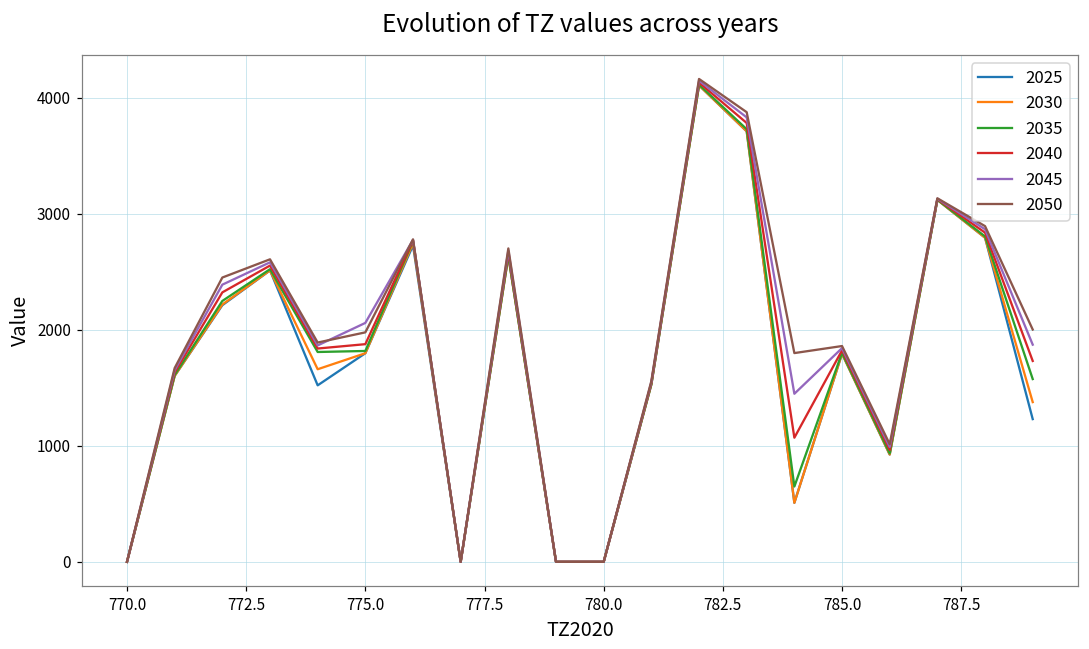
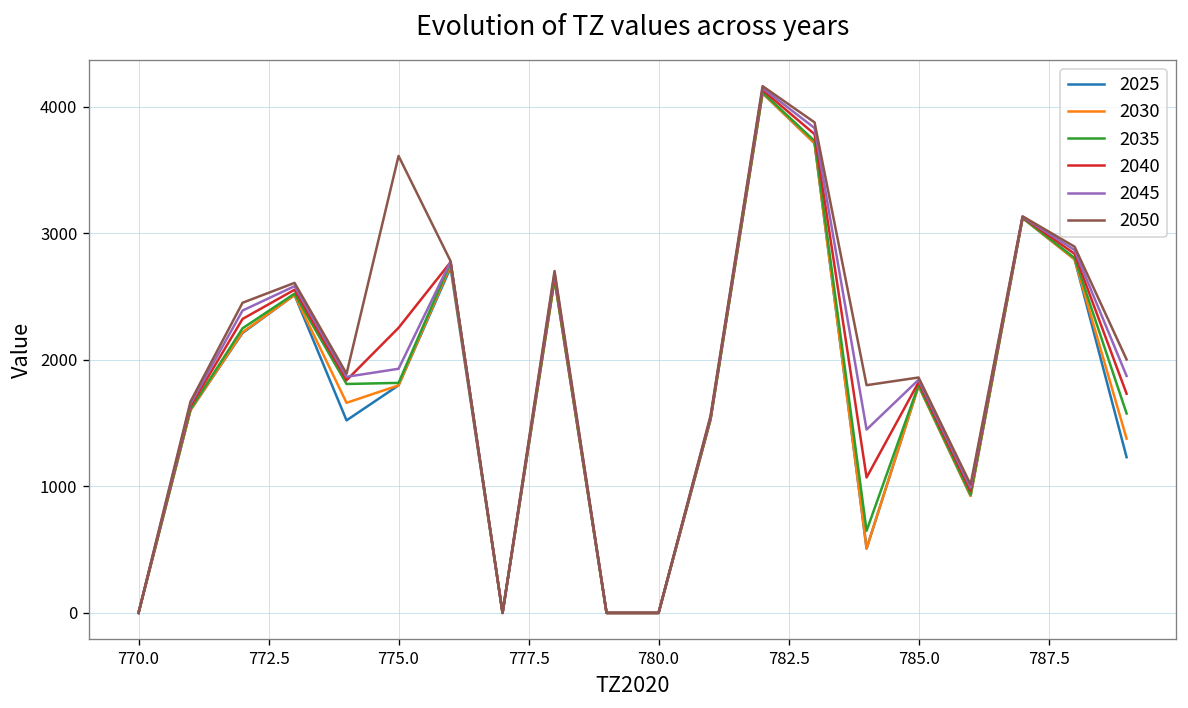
  {
    "2040": {
-     "775.0": 1880
+     "775.0": 2250
    },
    "2045": {
-     "775.0": 2060
+     "775.0": 1930
    },
    "2050": {
-     "775.0": 1980
+     "775.0": 3610
    }
  }
